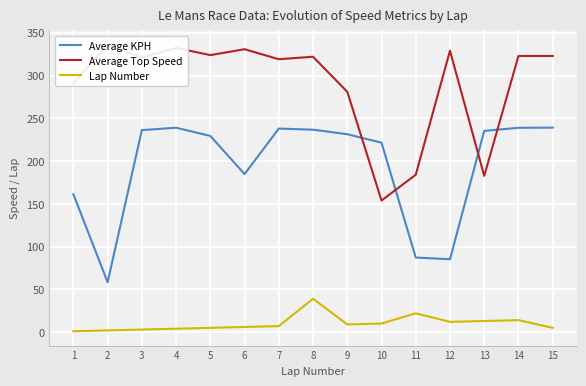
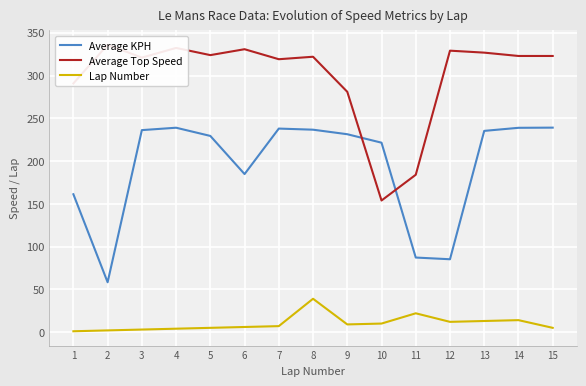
  {
    "Average KPH": {
      "1": 160,
      "2": 60,
      "3": 240,
      "4": 240,
      "5": 230,
      "6": 180,
      "7": 240,
      "8": 240,
      "9": 230,
      "10": 220,
      "11": 90,
      "12": 90,
      "13": 240,
      "14": 240,
      "15": 240
    },
    "Average Top Speed": {
      "5": 320,
      "6": 330,
      "7": 320,
      "8": 320,
      "9": 280,
      "10": 150,
      "11": 180,
      "12": 330,
-     "13": 180,
+     "13": 330,
      "14": 320,
      "15": 320
    },
    "Lap Number": {
      "1": 0,
      "2": 0,
      "3": 0,
      "4": 0,
      "5": 10,
      "6": 10,
      "7": 10,
      "8": 40,
      "9": 10,
      "10": 10,
      "11": 20,
      "12": 10,
      "13": 10,
      "14": 10,
      "15": 10
    }
  }
